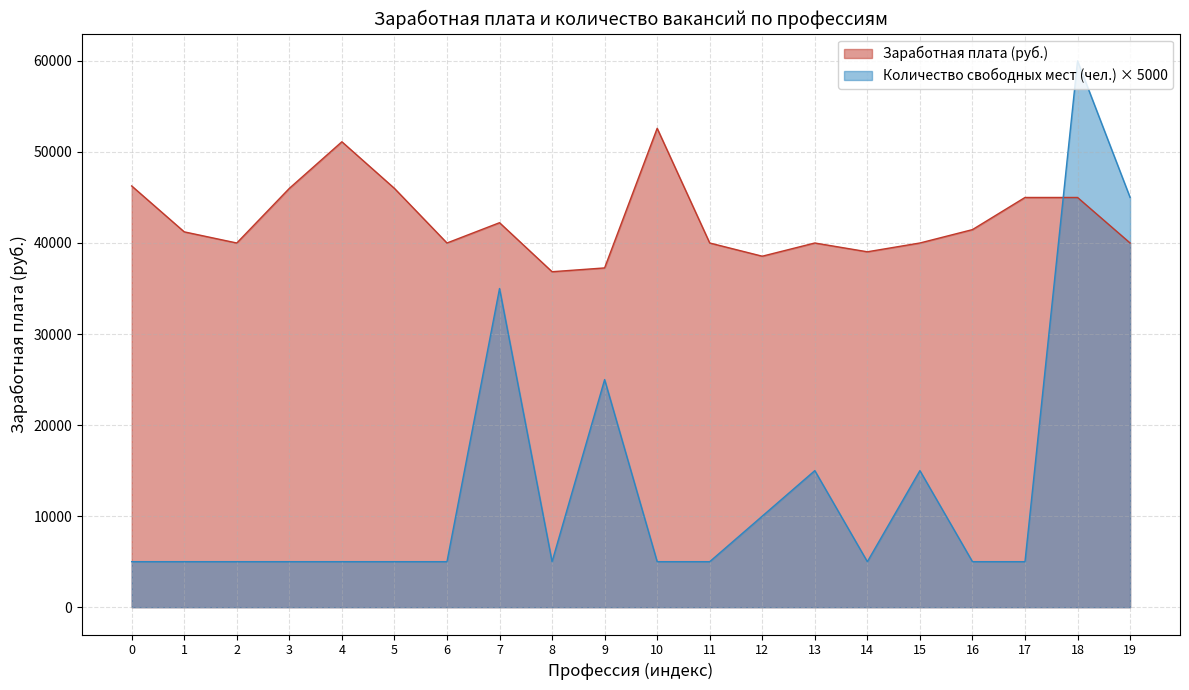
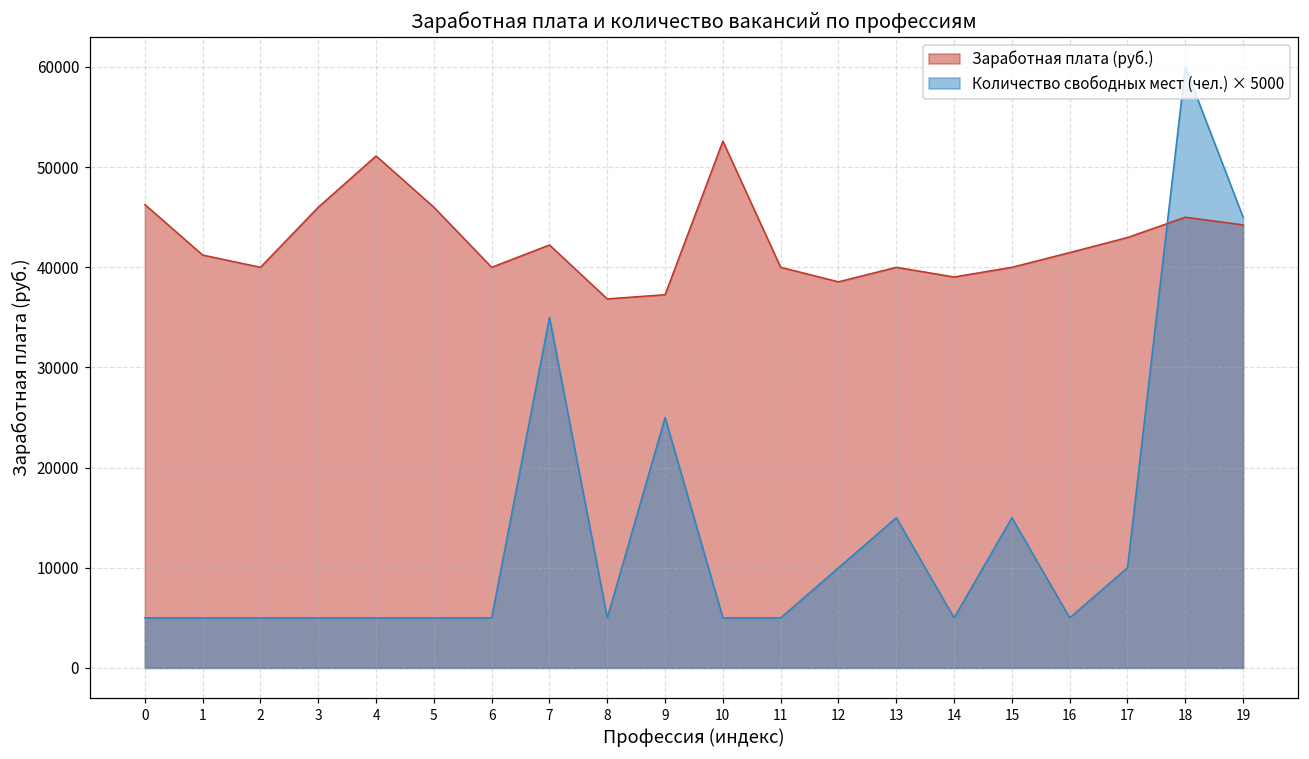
  {
    "Заработная плата (руб.)": {
      "0": 46000,
      "1": 41000,
      "2": 40000,
      "3": 46000,
      "4": 51000,
      "5": 46000,
      "6": 40000,
      "7": 42000,
      "8": 37000,
      "9": 37000,
      "10": 53000,
      "11": 40000,
      "12": 39000,
      "13": 40000,
      "14": 39000,
      "15": 40000,
      "16": 41000,
-     "17": 45000,
+     "17": 43000,
      "18": 45000,
-     "19": 40000
+     "19": 44000
    },
    "Количество свободных мест (чел.) × 5000": {
      "0": 5000,
      "1": 5000,
      "2": 5000,
      "3": 5000,
      "4": 5000,
      "5": 5000,
      "6": 5000,
      "7": 35000,
      "8": 5000,
      "9": 25000,
      "10": 5000,
      "11": 5000,
      "12": 10000,
      "13": 15000,
      "14": 5000,
      "15": 15000,
      "16": 5000,
-     "17": 5000,
+     "17": 10000,
      "19": 45000
    }
  }
